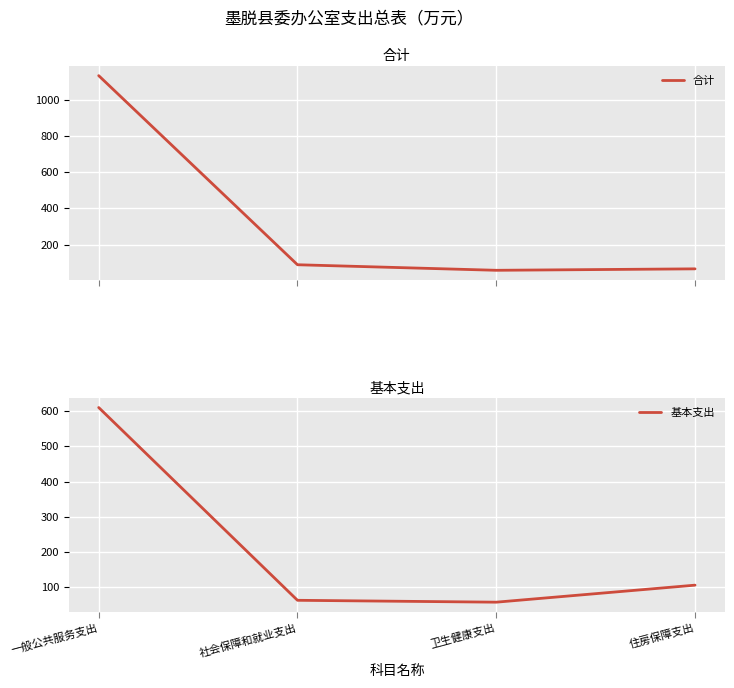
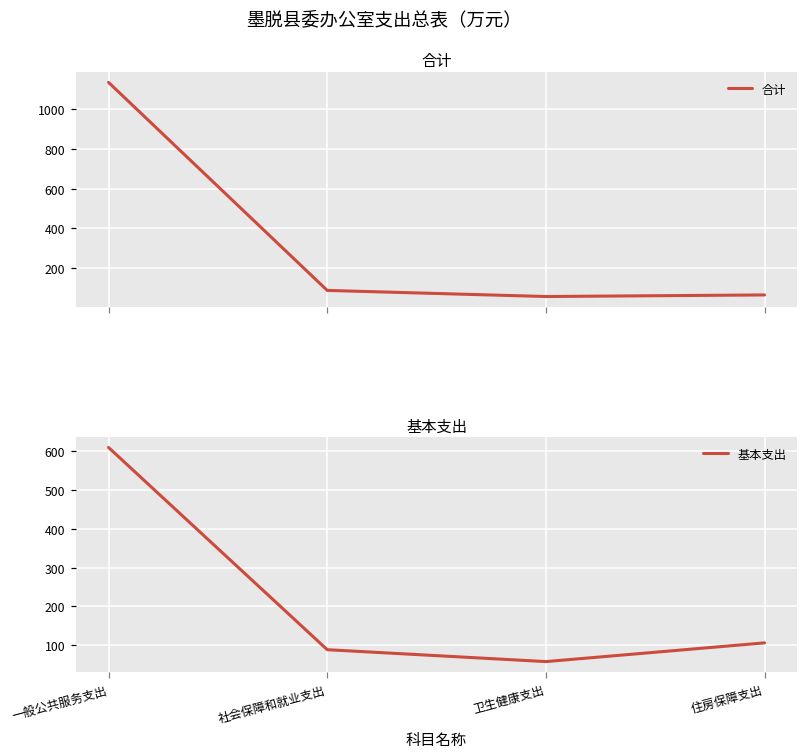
  {
    "基本支出": {
      "一般公共服务支出": 610,
-     "社会保障和就业支出": 60,
+     "社会保障和就业支出": 90,
      "卫生健康支出": 60,
      "住房保障支出": 110
    }
  }
